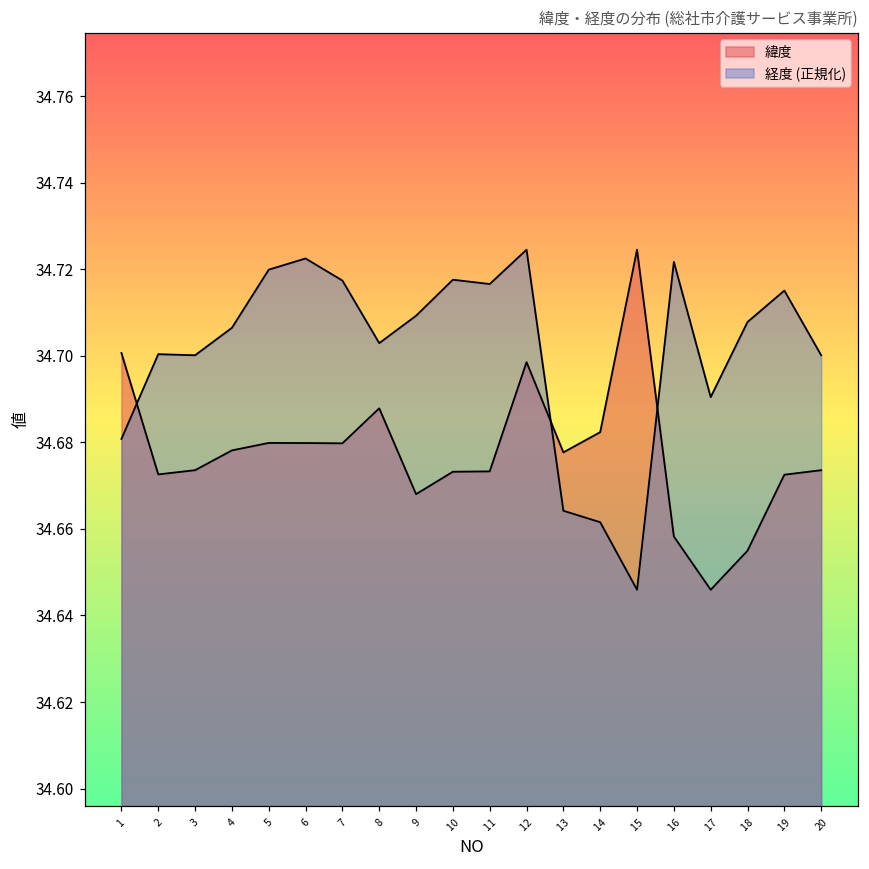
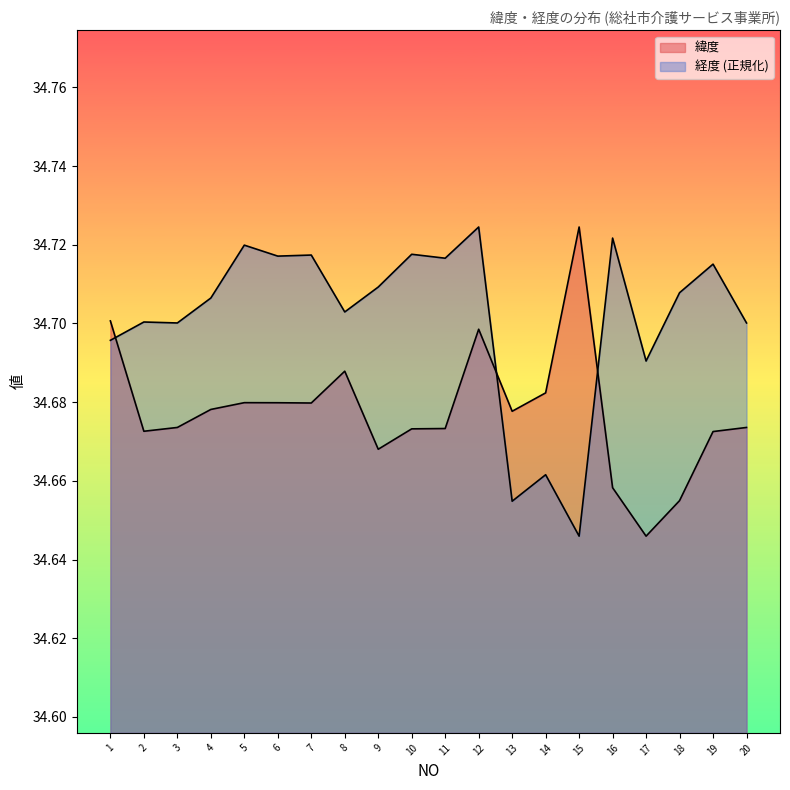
  {
    "緯度": {
      "1": 34.701,
      "2": 34.673,
      "3": 34.674,
      "4": 34.678,
      "5": 34.680,
      "6": 34.680,
      "7": 34.680,
      "8": 34.688,
      "9": 34.668,
      "10": 34.673,
      "11": 34.673,
      "12": 34.699,
      "13": 34.678,
      "14": 34.682,
      "15": 34.725,
      "16": 34.658,
      "17": 34.646,
      "18": 34.655,
      "19": 34.673,
      "20": 34.674
    },
    "経度 (正規化)": {
-     "1": 34.681,
+     "1": 34.696,
      "2": 34.700,
      "3": 34.700,
      "4": 34.706,
      "5": 34.720,
-     "6": 34.722,
+     "6": 34.717,
      "7": 34.717,
      "8": 34.703,
      "9": 34.709,
      "10": 34.718,
      "11": 34.717,
      "12": 34.725,
-     "13": 34.664,
+     "13": 34.655,
      "14": 34.662,
      "15": 34.646,
      "16": 34.722,
      "17": 34.690,
      "18": 34.708,
      "19": 34.715,
      "20": 34.700
    }
  }
